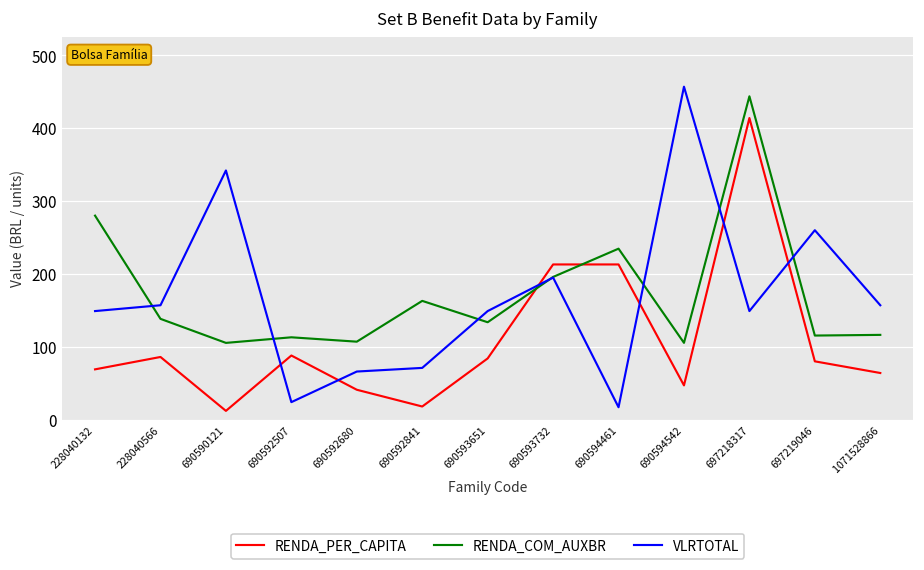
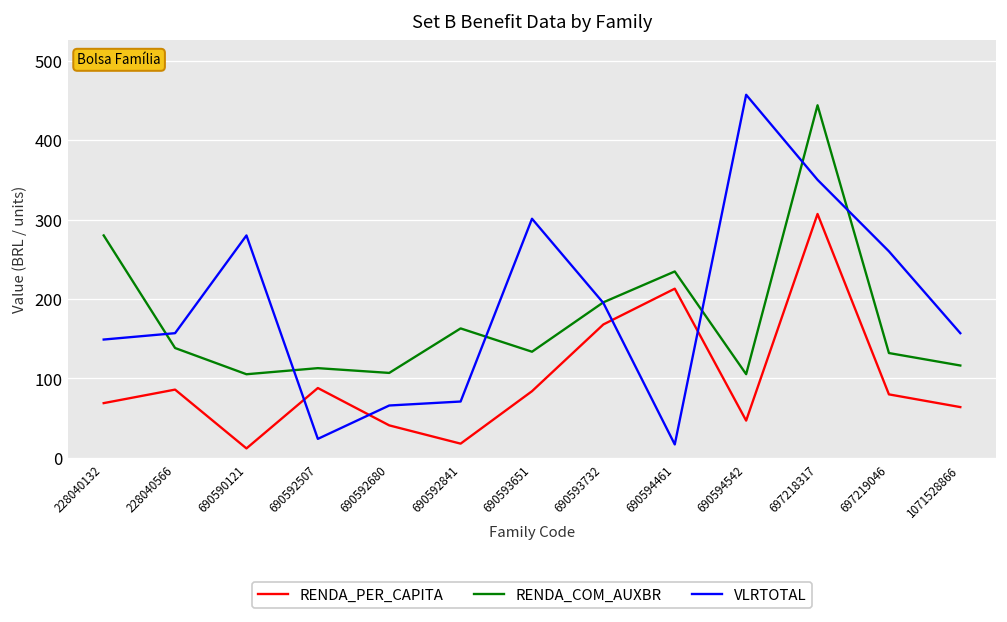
  {
    "RENDA_PER_CAPITA": {
      "228040132": 70,
      "228040566": 90,
      "690590121": 10,
      "690592507": 90,
      "690592680": 40,
      "690592841": 20,
      "690593651": 80,
-     "690593732": 210,
+     "690593732": 170,
      "690594461": 210,
      "690594542": 50,
-     "697218317": 410,
+     "697218317": 310,
      "697219046": 80,
      "1071528866": 60
    },
    "RENDA_COM_AUXBR": {
      "228040132": 280,
      "228040566": 140,
      "690590121": 110,
      "690592507": 110,
      "690592680": 110,
      "690592841": 160,
      "690593651": 130,
      "690594461": 230,
      "690594542": 110,
      "697218317": 440,
-     "697219046": 120,
+     "697219046": 130,
      "1071528866": 120
    },
    "VLRTOTAL": {
      "228040132": 150,
      "228040566": 160,
-     "690590121": 340,
+     "690590121": 280,
      "690592507": 20,
      "690592680": 70,
      "690592841": 70,
-     "690593651": 150,
+     "690593651": 300,
      "690594461": 20,
      "690594542": 460,
-     "697218317": 150,
+     "697218317": 350,
      "697219046": 260,
      "1071528866": 160
    }
  }
